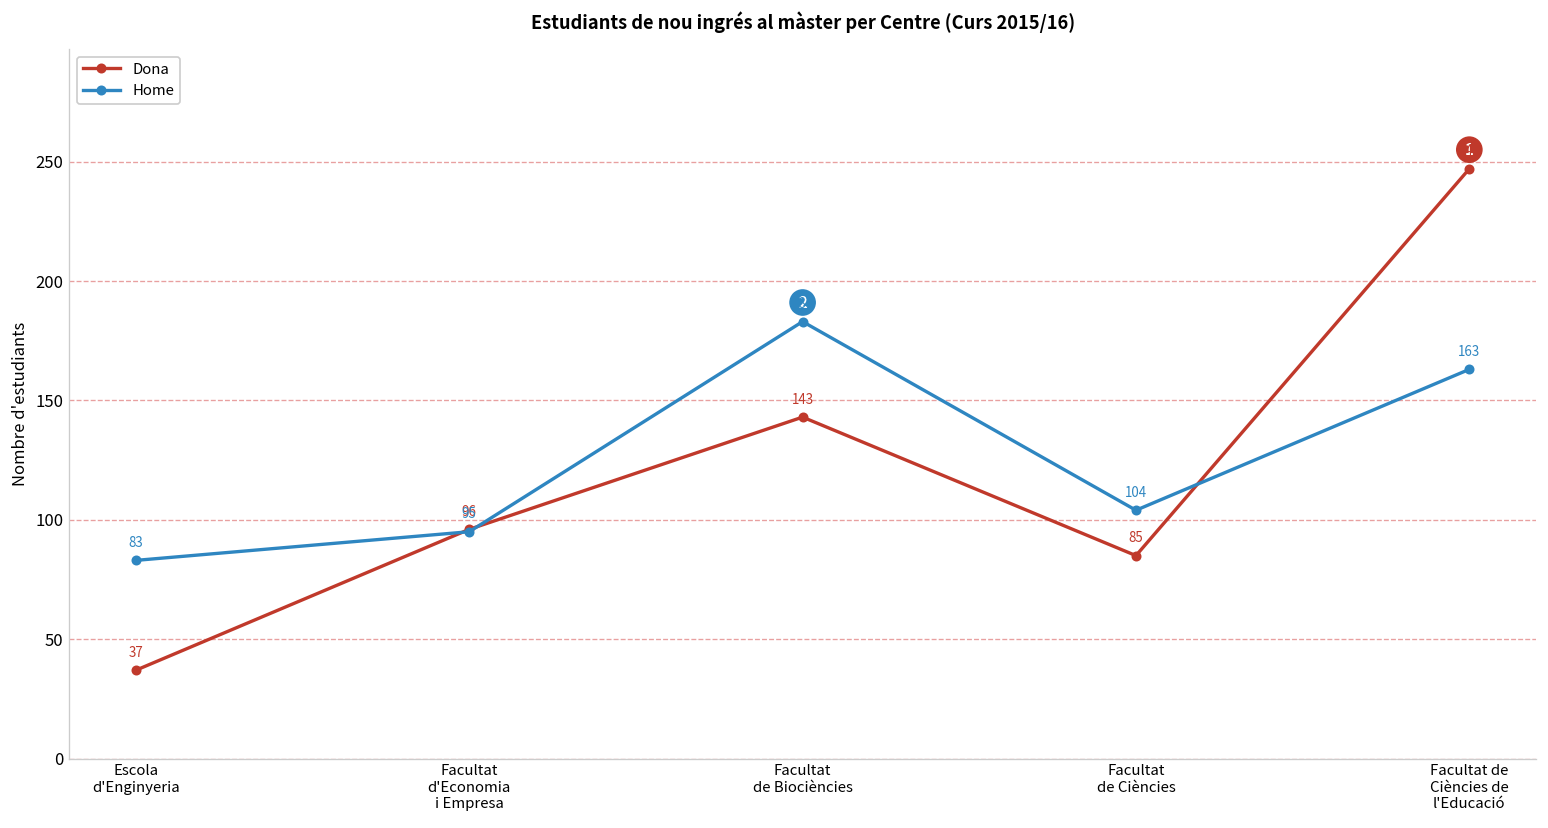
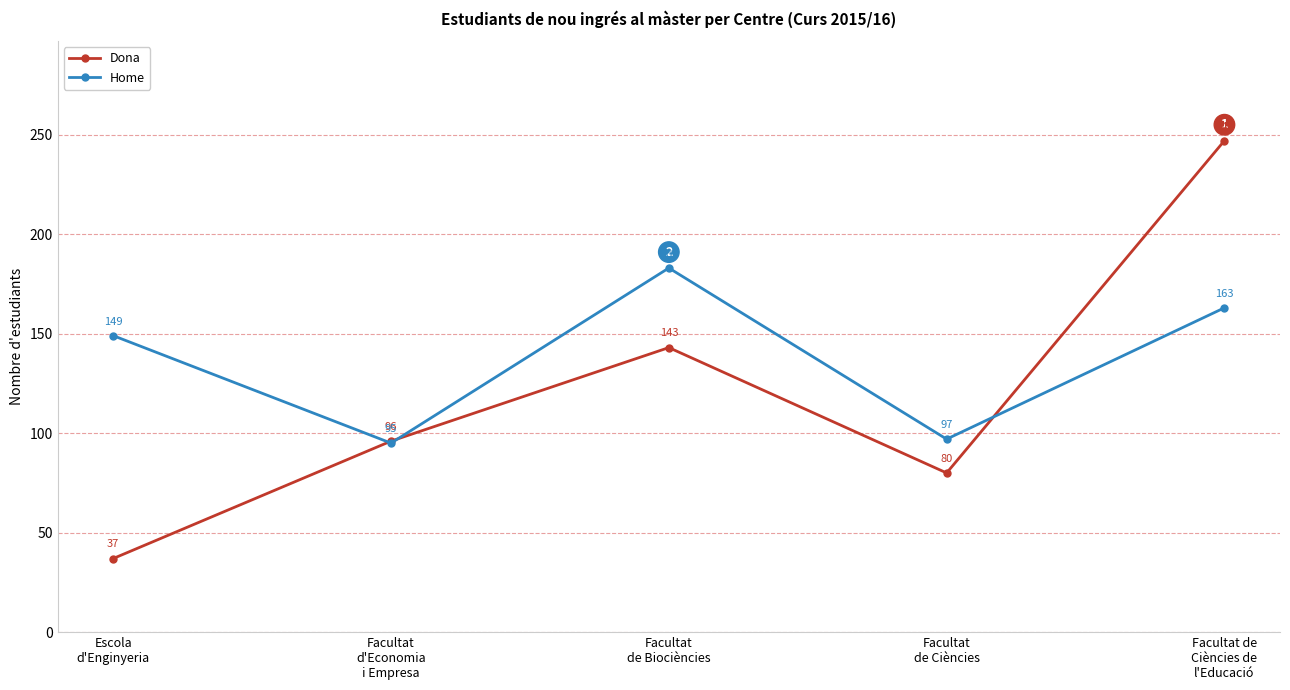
  {
    "Dona": {
      "Escola d'Enginyeria": 37,
      "Facultat de Biociències": 143,
-     "Facultat de Ciències": 85
+     "Facultat de Ciències": 80
    },
    "Home": {
-     "Escola d'Enginyeria": 83,
-     "Facultat de Ciències": 104,
+     "Escola d'Enginyeria": 149,
+     "Facultat de Ciències": 97,
      "Facultat de Ciències de l'Educació": 163
    }
  }
